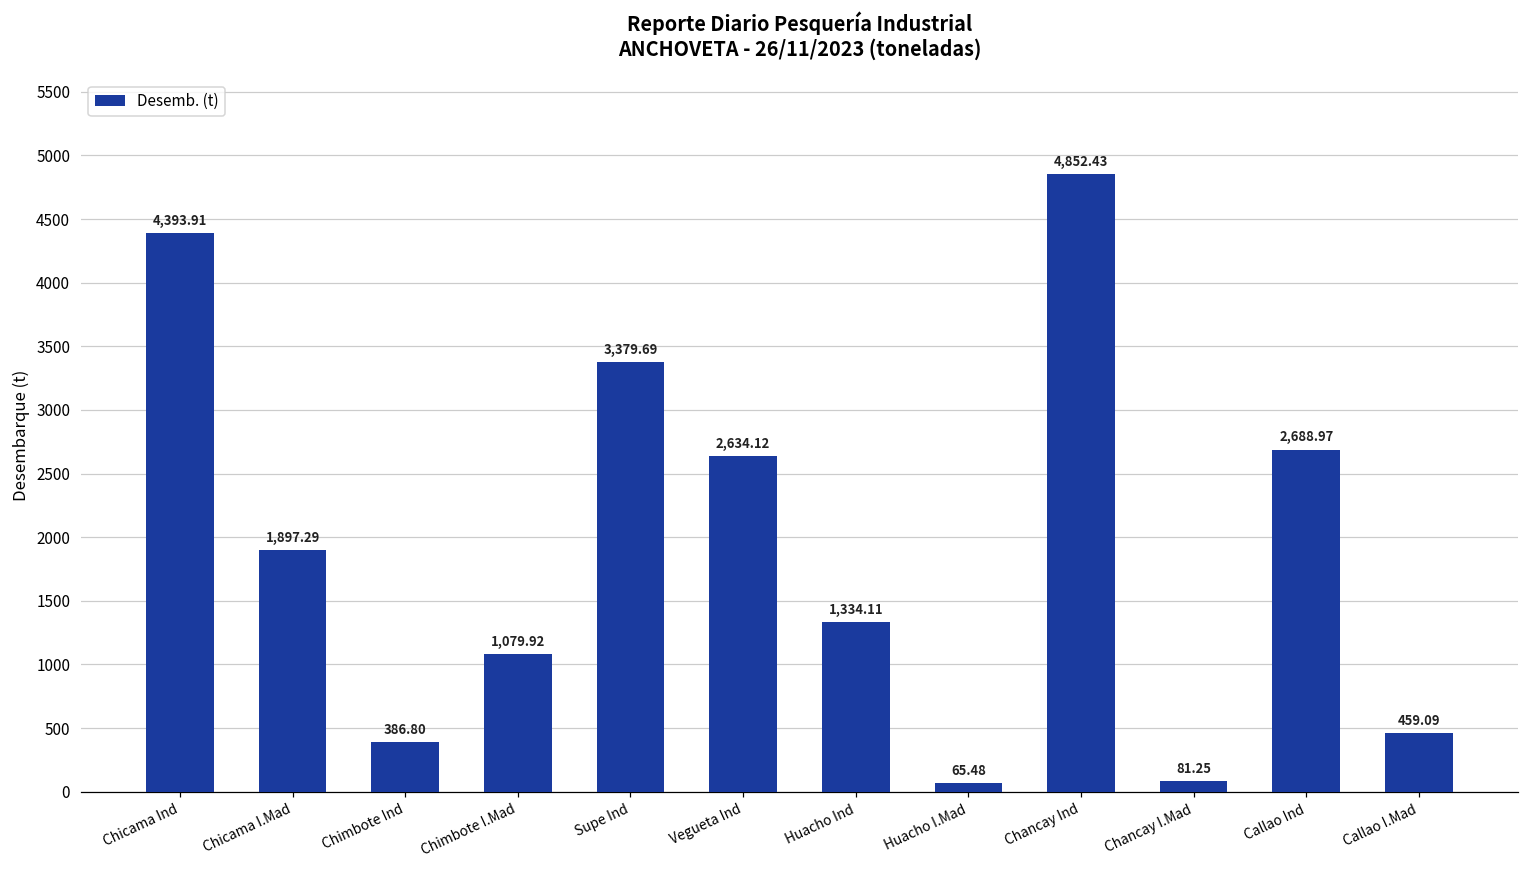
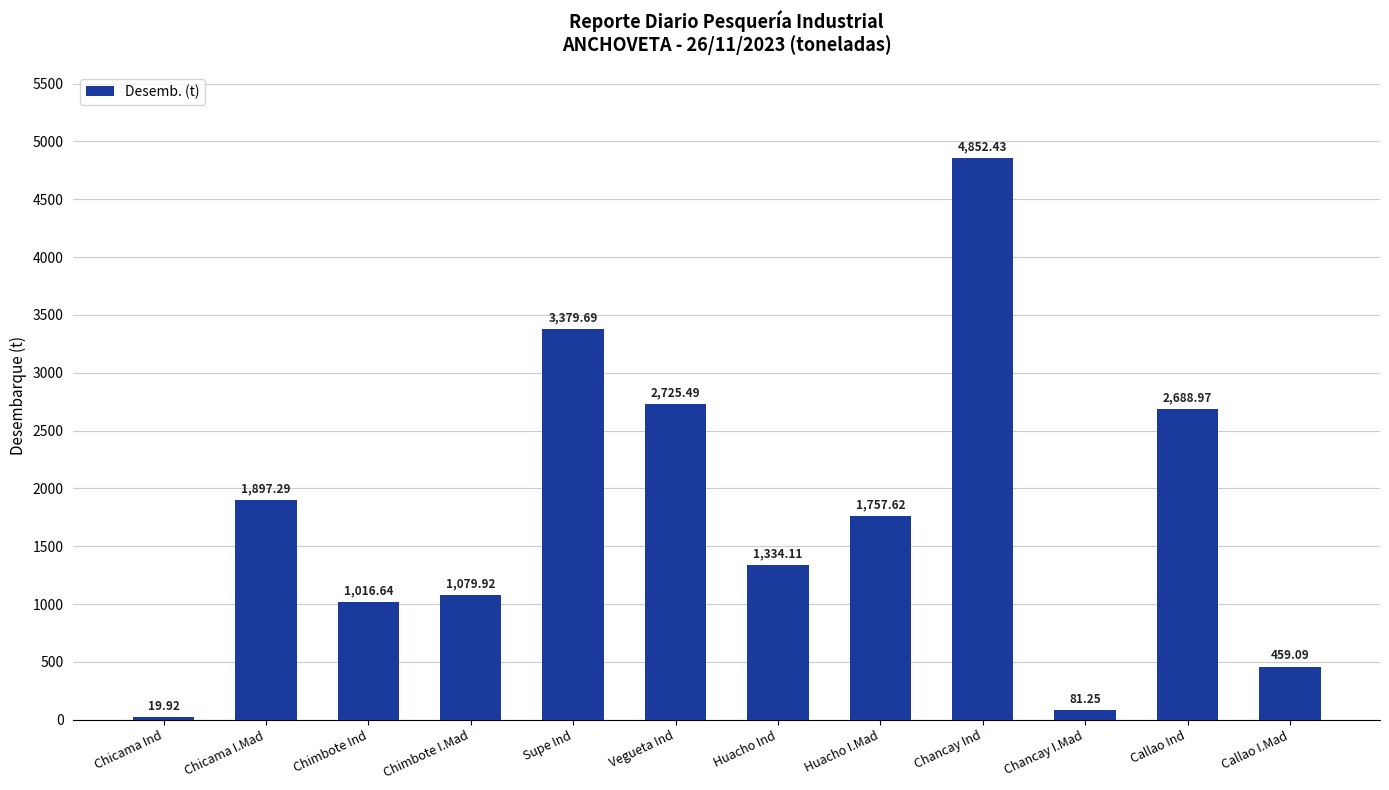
  {
-   "Chicama Ind": "4,393.91",
+   "Chicama Ind": "19.92",
    "Chicama I.Mad": "1,897.29",
-   "Chimbote Ind": "386.80",
+   "Chimbote Ind": "1,016.64",
    "Chimbote I.Mad": "1,079.92",
    "Supe Ind": "3,379.69",
-   "Vegueta Ind": "2,634.12",
+   "Vegueta Ind": "2,725.49",
    "Huacho Ind": "1,334.11",
-   "Huacho I.Mad": "65.48",
+   "Huacho I.Mad": "1,757.62",
    "Chancay Ind": "4,852.43",
    "Chancay I.Mad": "81.25",
    "Callao Ind": "2,688.97",
    "Callao I.Mad": "459.09"
  }
